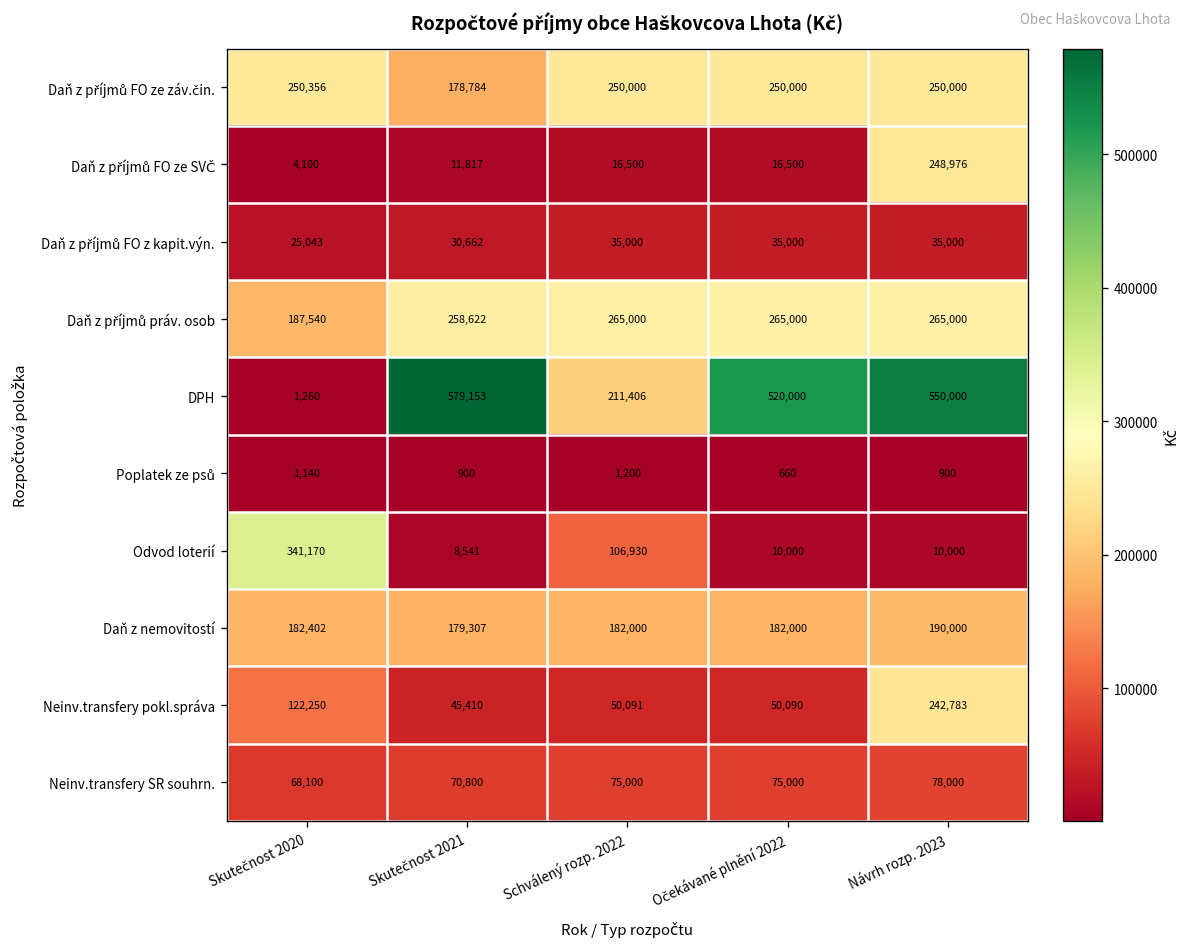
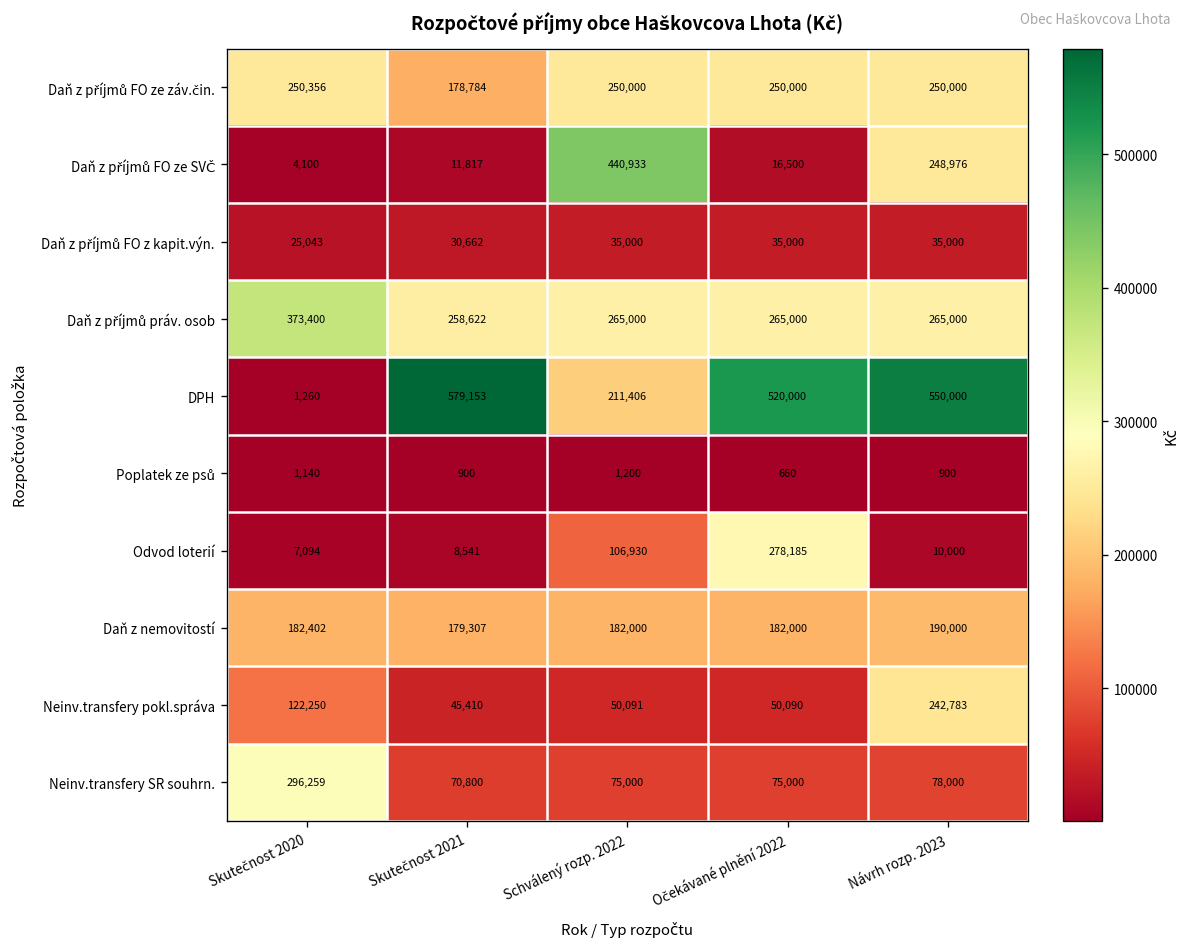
  {
    "Daň z příjmů FO ze záv.čin.": {
      "Skutečnost 2020": "250,356",
      "Skutečnost 2021": "178,784",
      "Schválený rozp. 2022": "250,000",
      "Očekávané plnění 2022": "250,000",
      "Návrh rozp. 2023": "250,000"
    },
    "Daň z příjmů FO ze SVČ": {
      "Skutečnost 2020": "4,100",
      "Skutečnost 2021": "11,817",
-     "Schválený rozp. 2022": "16,500",
+     "Schválený rozp. 2022": "440,933",
      "Očekávané plnění 2022": "16,500",
      "Návrh rozp. 2023": "248,976"
    },
    "Daň z příjmů FO z kapit.výn.": {
      "Skutečnost 2020": "25,043",
      "Skutečnost 2021": "30,662",
      "Schválený rozp. 2022": "35,000",
      "Očekávané plnění 2022": "35,000",
      "Návrh rozp. 2023": "35,000"
    },
    "Daň z příjmů práv. osob": {
-     "Skutečnost 2020": "187,540",
+     "Skutečnost 2020": "373,400",
      "Skutečnost 2021": "258,622",
      "Schválený rozp. 2022": "265,000",
      "Očekávané plnění 2022": "265,000",
      "Návrh rozp. 2023": "265,000"
    },
    "DPH": {
      "Skutečnost 2020": "1,260",
      "Skutečnost 2021": "579,153",
      "Schválený rozp. 2022": "211,406",
      "Očekávané plnění 2022": "520,000",
      "Návrh rozp. 2023": "550,000"
    },
    "Poplatek ze psů": {
      "Skutečnost 2020": "1,140",
      "Skutečnost 2021": "900",
      "Schválený rozp. 2022": "1,200",
      "Očekávané plnění 2022": "660",
      "Návrh rozp. 2023": "900"
    },
    "Odvod loterií": {
-     "Skutečnost 2020": "341,170",
+     "Skutečnost 2020": "7,094",
      "Skutečnost 2021": "8,541",
      "Schválený rozp. 2022": "106,930",
-     "Očekávané plnění 2022": "10,000",
+     "Očekávané plnění 2022": "278,185",
      "Návrh rozp. 2023": "10,000"
    },
    "Daň z nemovitostí": {
      "Skutečnost 2020": "182,402",
      "Skutečnost 2021": "179,307",
      "Schválený rozp. 2022": "182,000",
      "Očekávané plnění 2022": "182,000",
      "Návrh rozp. 2023": "190,000"
    },
    "Neinv.transfery pokl.správa": {
      "Skutečnost 2020": "122,250",
      "Skutečnost 2021": "45,410",
      "Schválený rozp. 2022": "50,091",
      "Očekávané plnění 2022": "50,090",
      "Návrh rozp. 2023": "242,783"
    },
    "Neinv.transfery SR souhrn.": {
-     "Skutečnost 2020": "68,100",
+     "Skutečnost 2020": "296,259",
      "Skutečnost 2021": "70,800",
      "Schválený rozp. 2022": "75,000",
      "Očekávané plnění 2022": "75,000",
      "Návrh rozp. 2023": "78,000"
    }
  }
